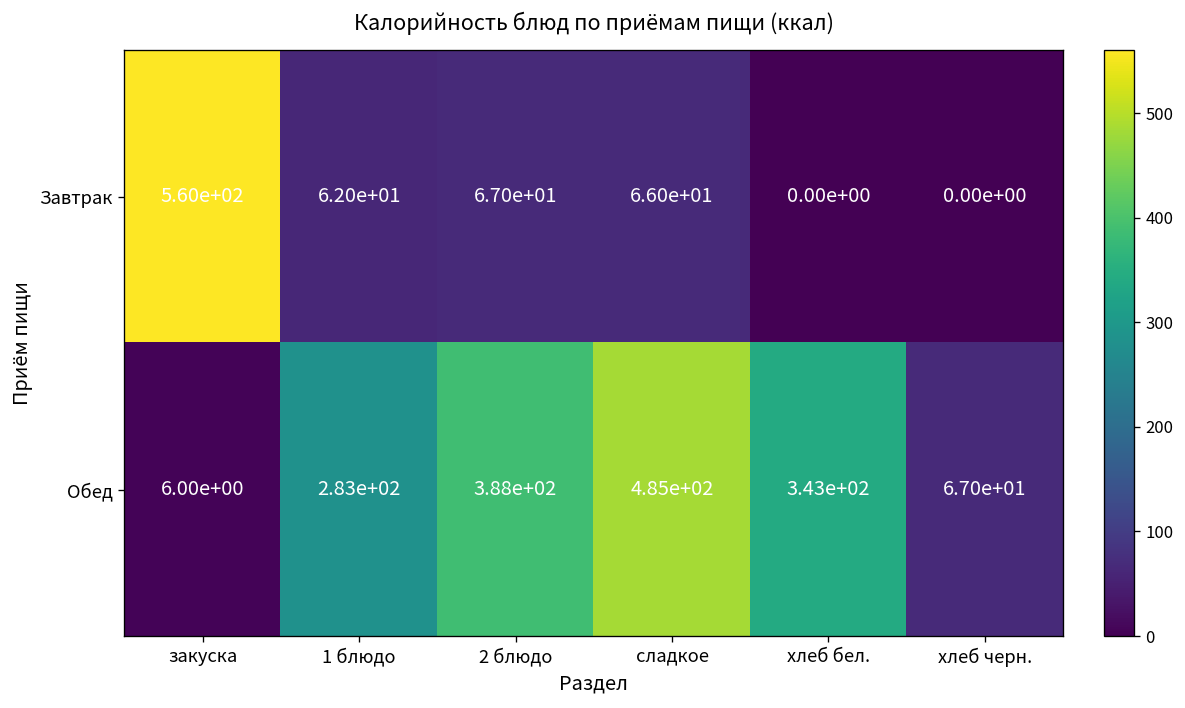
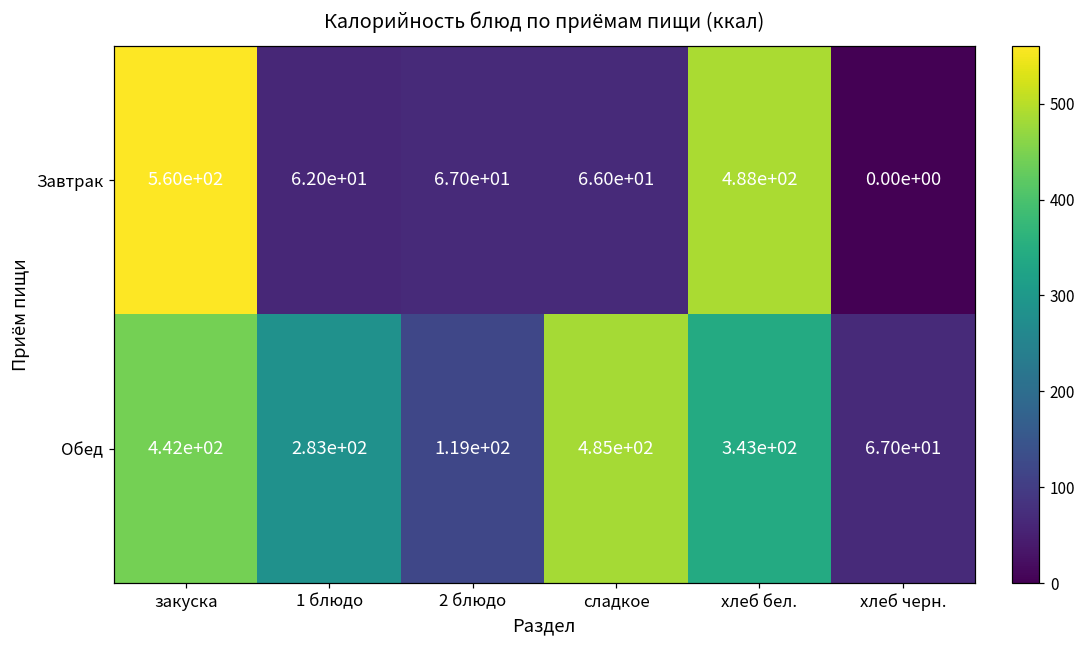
  {
    "Завтрак": {
      "закуска": "5.60e+02",
      "1 блюдо": "6.20e+01",
      "2 блюдо": "6.70e+01",
      "сладкое": "6.60e+01",
-     "хлеб бел.": "0.00e+00",
+     "хлеб бел.": "4.88e+02",
      "хлеб черн.": "0.00e+00"
    },
    "Обед": {
-     "закуска": "6.00e+00",
+     "закуска": "4.42e+02",
      "1 блюдо": "2.83e+02",
-     "2 блюдо": "3.88e+02",
+     "2 блюдо": "1.19e+02",
      "сладкое": "4.85e+02",
      "хлеб бел.": "3.43e+02",
      "хлеб черн.": "6.70e+01"
    }
  }
